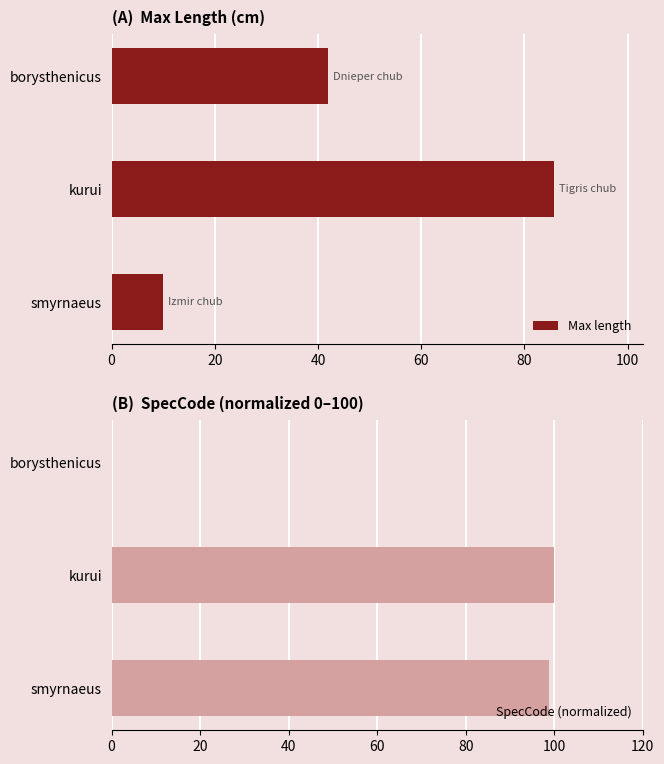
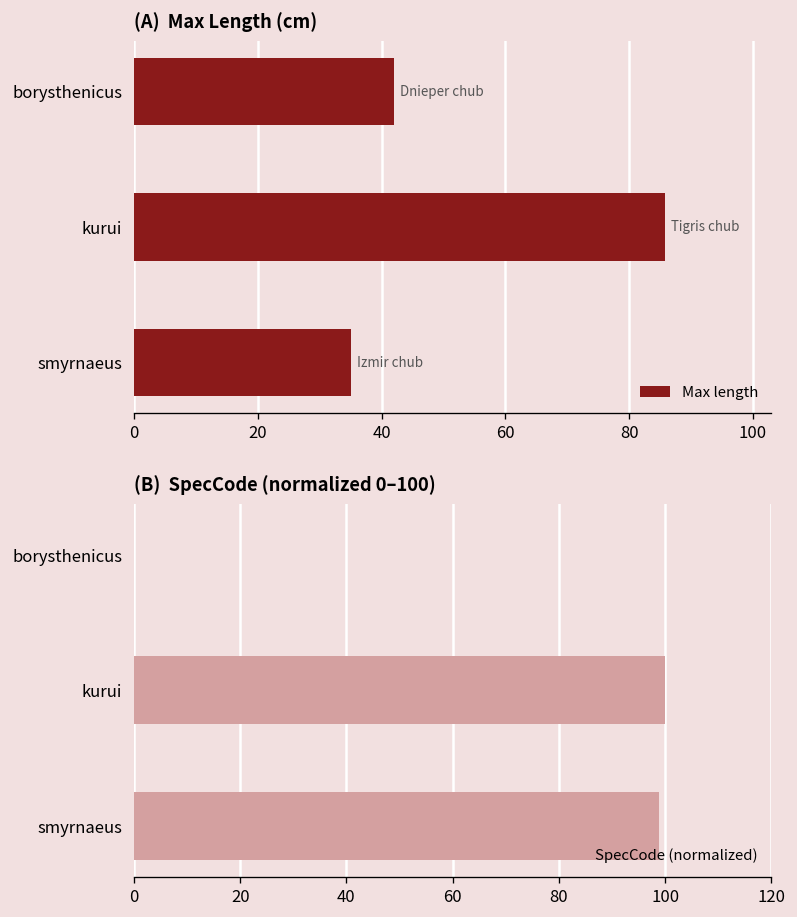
  {
    "(A) Max Length (cm)": {
      "borysthenicus": 42,
      "kurui": 86,
-     "smyrnaeus": 10
+     "smyrnaeus": 35
    },
    "(B) SpecCode (normalized 0–100)": {
      "borysthenicus": 0,
      "kurui": 100,
      "smyrnaeus": 99
    }
  }
